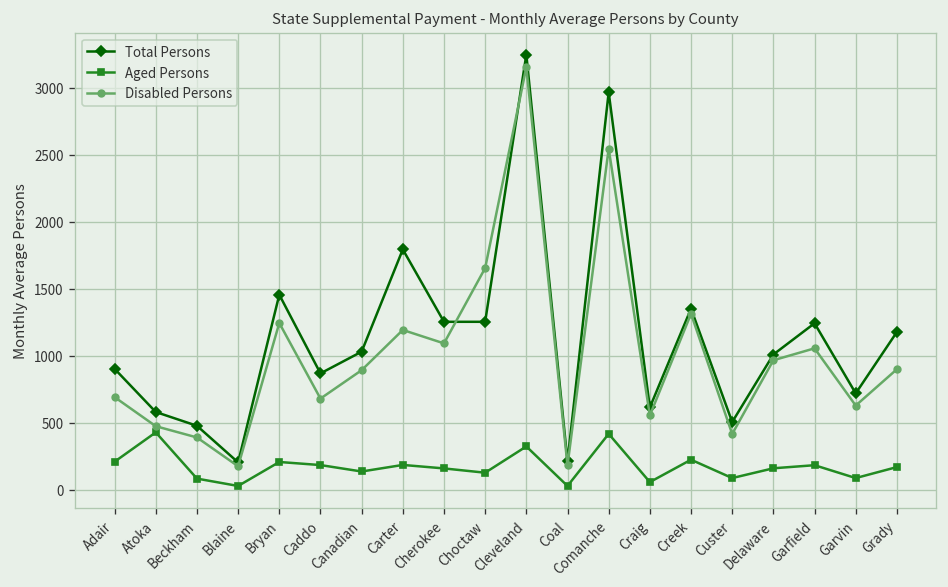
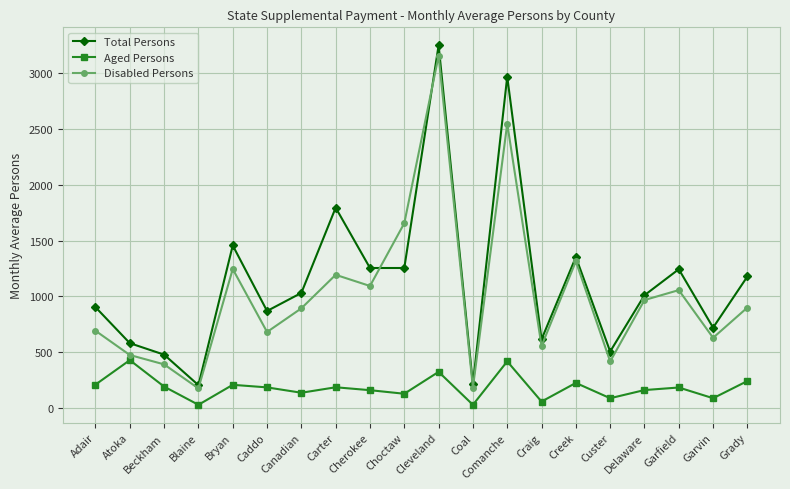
  {
    "Total Persons": {
      "Adair": 900,
      "Atoka": 580,
      "Beckham": 480,
      "Blaine": 210,
      "Bryan": 1460,
      "Caddo": 870,
      "Canadian": 1030,
      "Carter": 1790,
      "Cherokee": 1250,
      "Choctaw": 1250,
      "Cleveland": 3250,
      "Coal": 210,
      "Comanche": 2970,
      "Craig": 620,
      "Creek": 1350,
      "Custer": 510,
      "Delaware": 1010,
      "Garfield": 1240,
      "Garvin": 720,
      "Grady": 1180
    },
    "Aged Persons": {
      "Adair": 210,
      "Atoka": 430,
-     "Beckham": 80,
+     "Beckham": 190,
      "Blaine": 30,
      "Bryan": 210,
      "Caddo": 190,
      "Canadian": 140,
      "Carter": 190,
      "Cherokee": 160,
      "Choctaw": 130,
      "Cleveland": 320,
      "Coal": 30,
      "Comanche": 420,
      "Craig": 60,
      "Creek": 230,
      "Custer": 90,
      "Delaware": 160,
      "Garfield": 180,
      "Garvin": 90,
-     "Grady": 170
+     "Grady": 240
    },
    "Disabled Persons": {
      "Adair": 690,
      "Atoka": 480,
      "Beckham": 390,
      "Blaine": 180,
      "Bryan": 1250,
      "Caddo": 680,
      "Canadian": 890,
      "Carter": 1190,
      "Cherokee": 1090,
      "Choctaw": 1660,
      "Cleveland": 3150,
      "Coal": 180,
      "Comanche": 2550,
      "Craig": 560,
      "Creek": 1310,
      "Custer": 420,
      "Delaware": 970,
      "Garfield": 1060,
      "Garvin": 630,
      "Grady": 900
    }
  }
